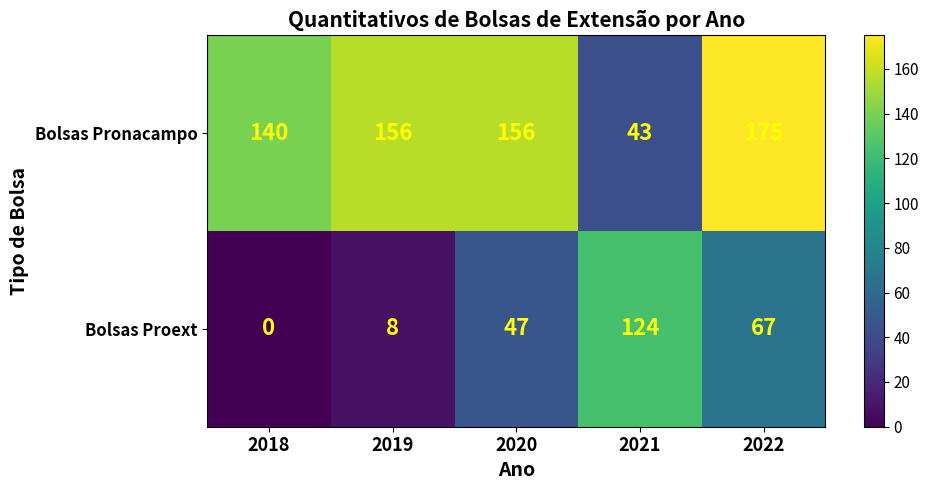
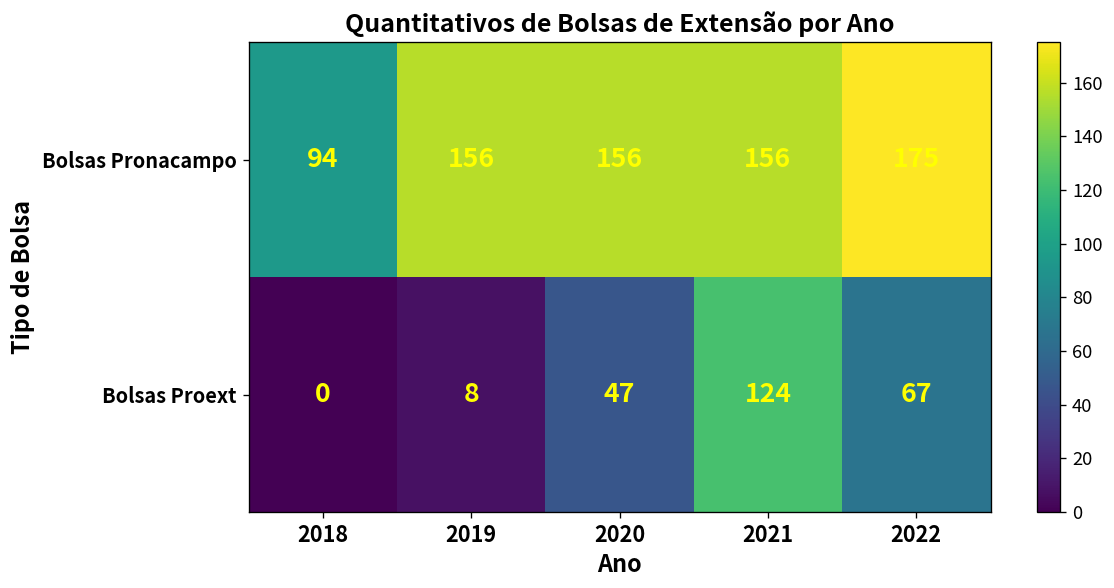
  {
    "Bolsas Pronacampo": {
-     "2018": 140,
+     "2018": 94,
      "2019": 156,
      "2020": 156,
-     "2021": 43
+     "2021": 156
    },
    "Bolsas Proext": {
      "2018": 0,
      "2019": 8,
      "2020": 47,
      "2021": 124,
      "2022": 67
    }
  }
